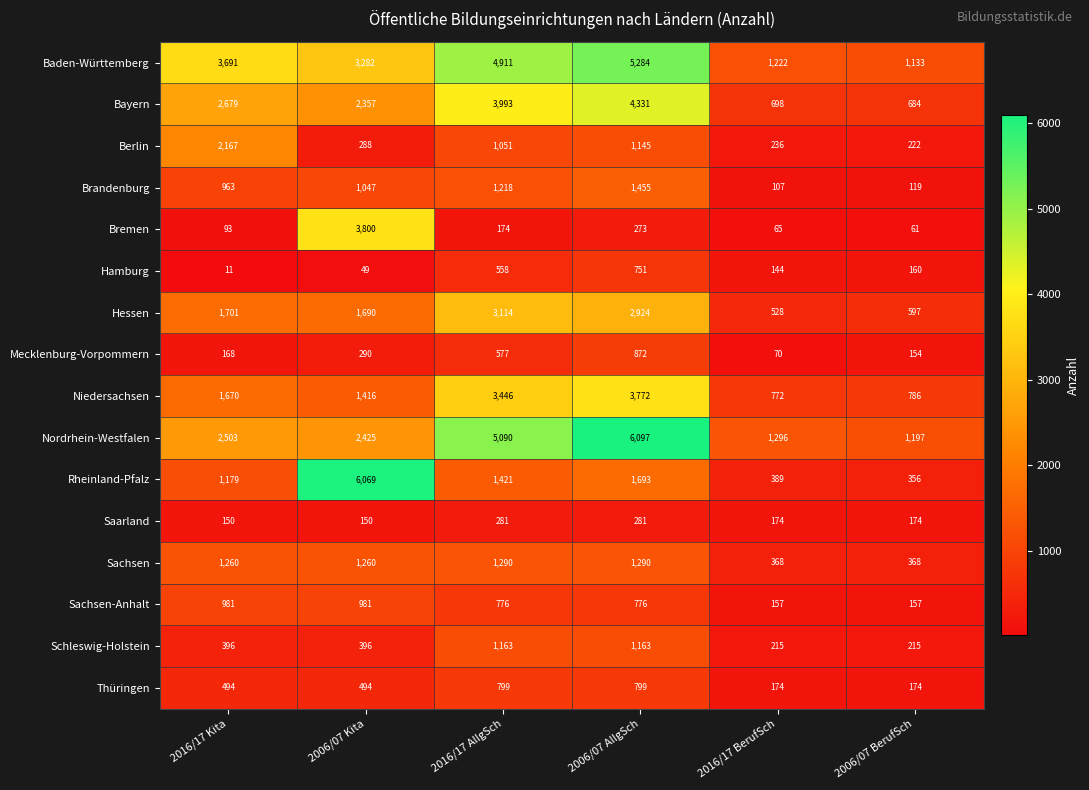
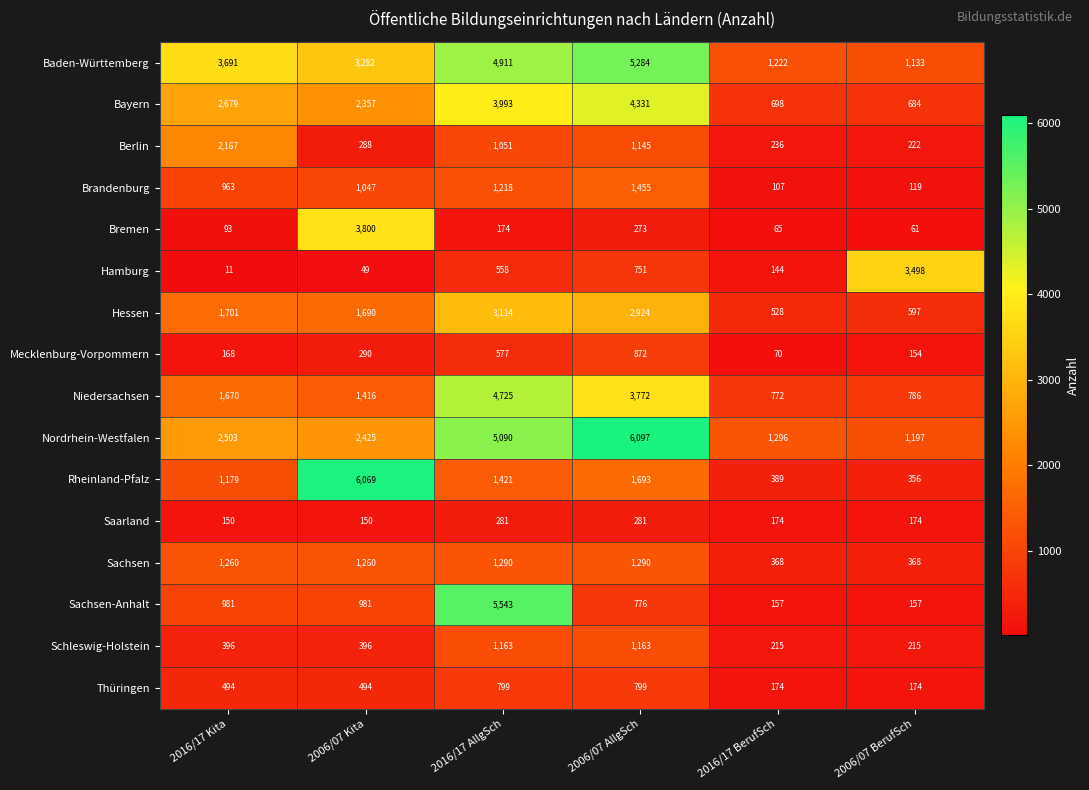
  {
    "Baden-Württemberg": {
      "2016/17 Kita": "3,691",
      "2006/07 Kita": "3,282",
      "2016/17 AllgSch": "4,911",
      "2006/07 AllgSch": "5,284",
      "2016/17 BerufSch": "1,222",
      "2006/07 BerufSch": "1,133"
    },
    "Bayern": {
      "2016/17 Kita": "2,679",
      "2006/07 Kita": "2,357",
      "2016/17 AllgSch": "3,993",
      "2006/07 AllgSch": "4,331",
      "2016/17 BerufSch": "698",
      "2006/07 BerufSch": "684"
    },
    "Berlin": {
      "2016/17 Kita": "2,167",
      "2006/07 Kita": "288",
      "2016/17 AllgSch": "1,051",
      "2006/07 AllgSch": "1,145",
      "2016/17 BerufSch": "236",
      "2006/07 BerufSch": "222"
    },
    "Brandenburg": {
      "2016/17 Kita": "963",
      "2006/07 Kita": "1,047",
      "2016/17 AllgSch": "1,218",
      "2006/07 AllgSch": "1,455",
      "2016/17 BerufSch": "107",
      "2006/07 BerufSch": "119"
    },
    "Bremen": {
      "2016/17 Kita": "93",
      "2006/07 Kita": "3,800",
      "2016/17 AllgSch": "174",
      "2006/07 AllgSch": "273",
      "2016/17 BerufSch": "65",
      "2006/07 BerufSch": "61"
    },
    "Hamburg": {
      "2016/17 Kita": "11",
      "2006/07 Kita": "49",
      "2016/17 AllgSch": "558",
      "2006/07 AllgSch": "751",
      "2016/17 BerufSch": "144",
-     "2006/07 BerufSch": "160"
+     "2006/07 BerufSch": "3,498"
    },
    "Hessen": {
      "2016/17 Kita": "1,701",
      "2006/07 Kita": "1,690",
      "2016/17 AllgSch": "3,114",
      "2006/07 AllgSch": "2,924",
      "2016/17 BerufSch": "528",
      "2006/07 BerufSch": "597"
    },
    "Mecklenburg-Vorpommern": {
      "2016/17 Kita": "168",
      "2006/07 Kita": "290",
      "2016/17 AllgSch": "577",
      "2006/07 AllgSch": "872",
      "2016/17 BerufSch": "70",
      "2006/07 BerufSch": "154"
    },
    "Niedersachsen": {
      "2016/17 Kita": "1,670",
      "2006/07 Kita": "1,416",
-     "2016/17 AllgSch": "3,446",
+     "2016/17 AllgSch": "4,725",
      "2006/07 AllgSch": "3,772",
      "2016/17 BerufSch": "772",
      "2006/07 BerufSch": "786"
    },
    "Nordrhein-Westfalen": {
      "2016/17 Kita": "2,503",
      "2006/07 Kita": "2,425",
      "2016/17 AllgSch": "5,090",
      "2006/07 AllgSch": "6,097",
      "2016/17 BerufSch": "1,296",
      "2006/07 BerufSch": "1,197"
    },
    "Rheinland-Pfalz": {
      "2016/17 Kita": "1,179",
      "2006/07 Kita": "6,069",
      "2016/17 AllgSch": "1,421",
      "2006/07 AllgSch": "1,693",
      "2016/17 BerufSch": "389",
      "2006/07 BerufSch": "356"
    },
    "Saarland": {
      "2016/17 Kita": "150",
      "2006/07 Kita": "150",
      "2016/17 AllgSch": "281",
      "2006/07 AllgSch": "281",
      "2016/17 BerufSch": "174",
      "2006/07 BerufSch": "174"
    },
    "Sachsen": {
      "2016/17 Kita": "1,260",
      "2006/07 Kita": "1,260",
      "2016/17 AllgSch": "1,290",
      "2006/07 AllgSch": "1,290",
      "2016/17 BerufSch": "368",
      "2006/07 BerufSch": "368"
    },
    "Sachsen-Anhalt": {
      "2016/17 Kita": "981",
      "2006/07 Kita": "981",
-     "2016/17 AllgSch": "776",
+     "2016/17 AllgSch": "5,543",
      "2006/07 AllgSch": "776",
      "2016/17 BerufSch": "157",
      "2006/07 BerufSch": "157"
    },
    "Schleswig-Holstein": {
      "2016/17 Kita": "396",
      "2006/07 Kita": "396",
      "2016/17 AllgSch": "1,163",
      "2006/07 AllgSch": "1,163",
      "2016/17 BerufSch": "215",
      "2006/07 BerufSch": "215"
    },
    "Thüringen": {
      "2016/17 Kita": "494",
      "2006/07 Kita": "494",
      "2016/17 AllgSch": "799",
      "2006/07 AllgSch": "799",
      "2016/17 BerufSch": "174",
      "2006/07 BerufSch": "174"
    }
  }
